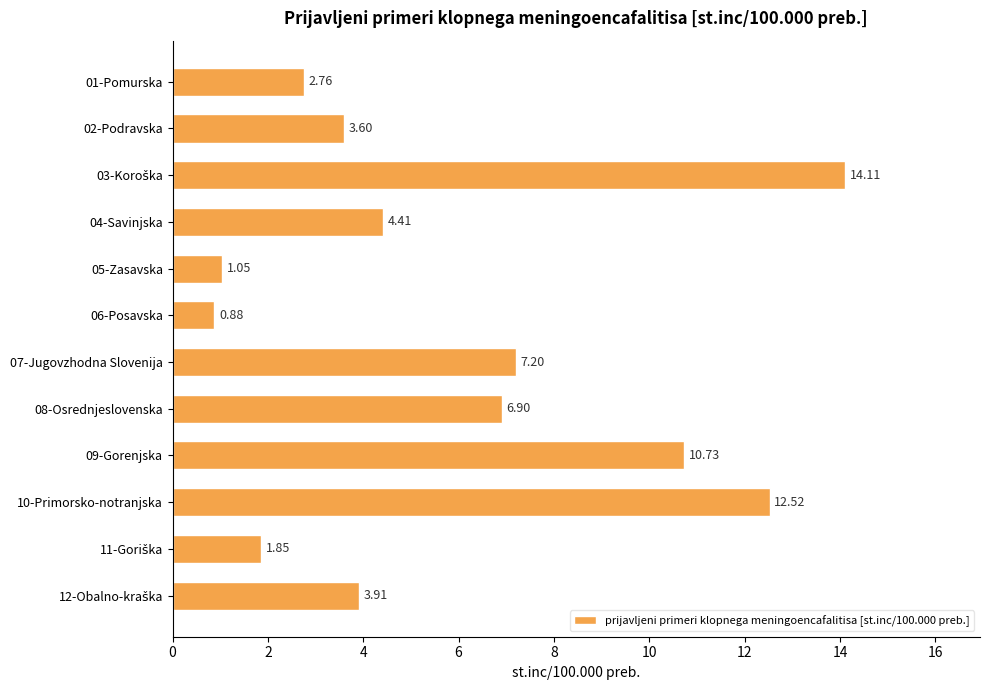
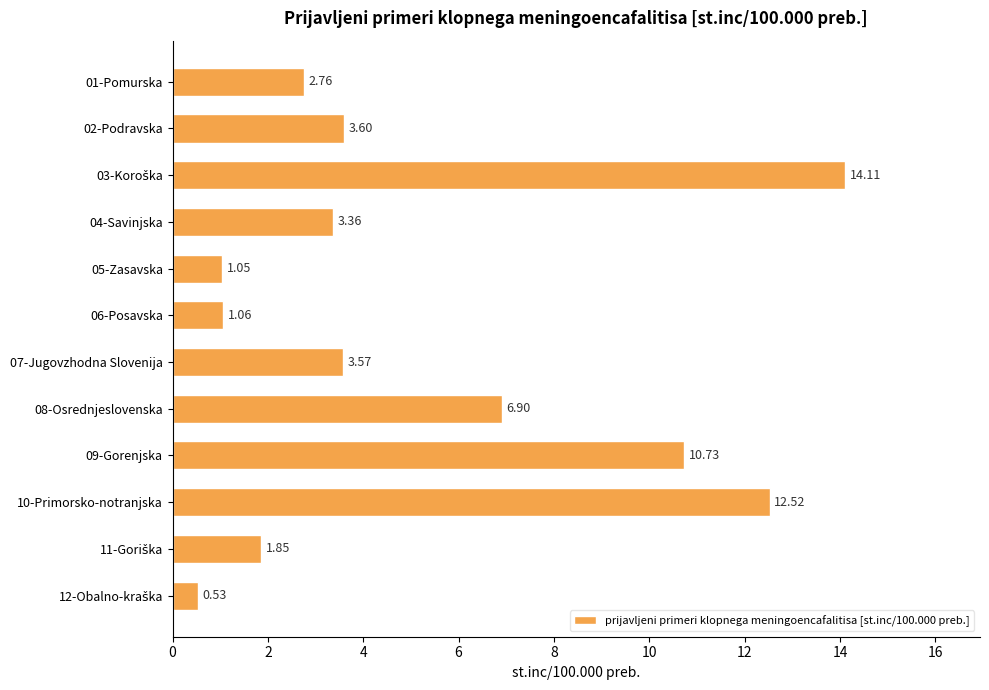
  {
    "01-Pomurska": 2.76,
    "02-Podravska": 3.60,
    "03-Koroška": 14.11,
-   "04-Savinjska": 4.41,
+   "04-Savinjska": 3.36,
    "05-Zasavska": 1.05,
-   "06-Posavska": 0.88,
-   "07-Jugovzhodna Slovenija": 7.20,
+   "06-Posavska": 1.06,
+   "07-Jugovzhodna Slovenija": 3.57,
    "08-Osrednjeslovenska": 6.90,
    "09-Gorenjska": 10.73,
    "10-Primorsko-notranjska": 12.52,
    "11-Goriška": 1.85,
-   "12-Obalno-kraška": 3.91
+   "12-Obalno-kraška": 0.53
  }
